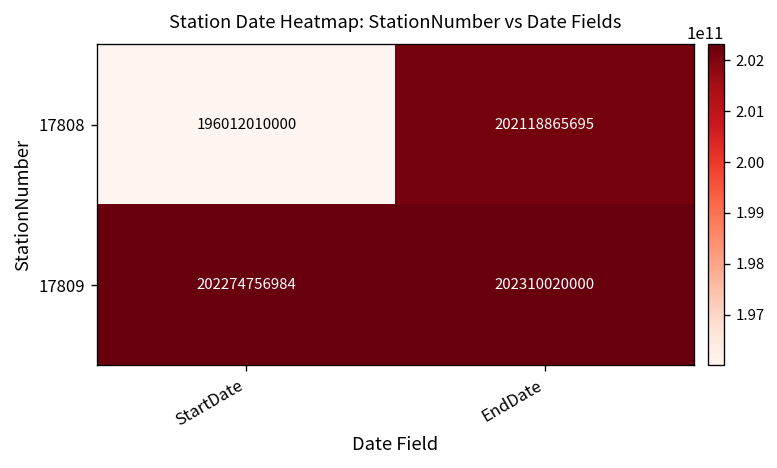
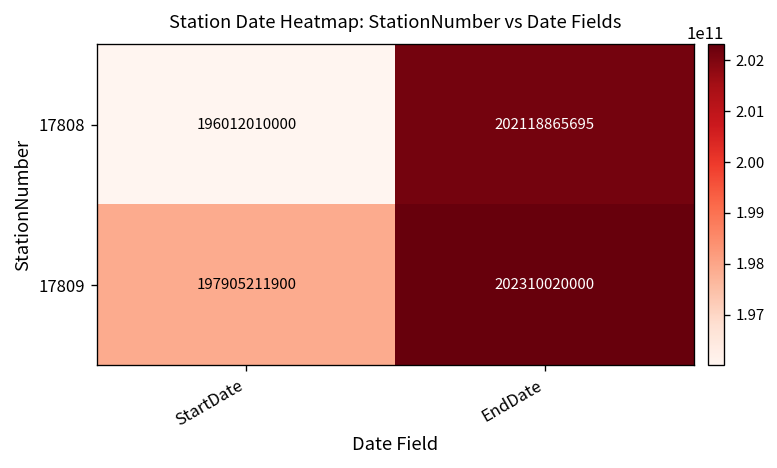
  {
    "17808": {
      "StartDate": 196012010000,
      "EndDate": 202118865695
    },
    "17809": {
-     "StartDate": 202274756984,
+     "StartDate": 197905211900,
      "EndDate": 202310020000
    }
  }
